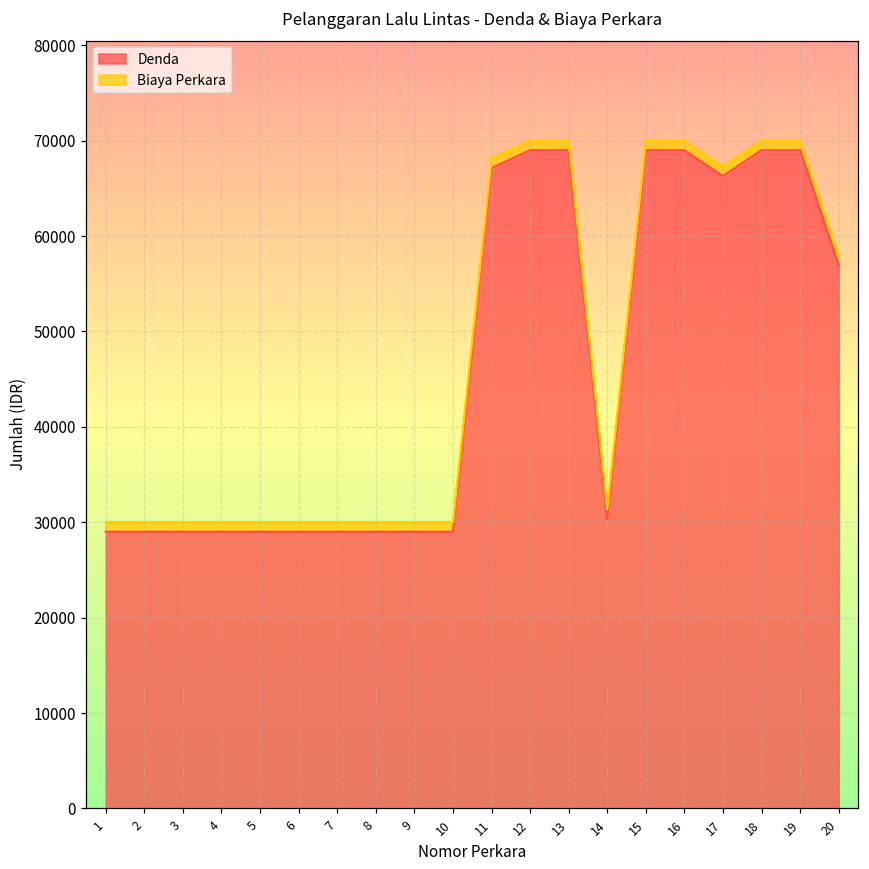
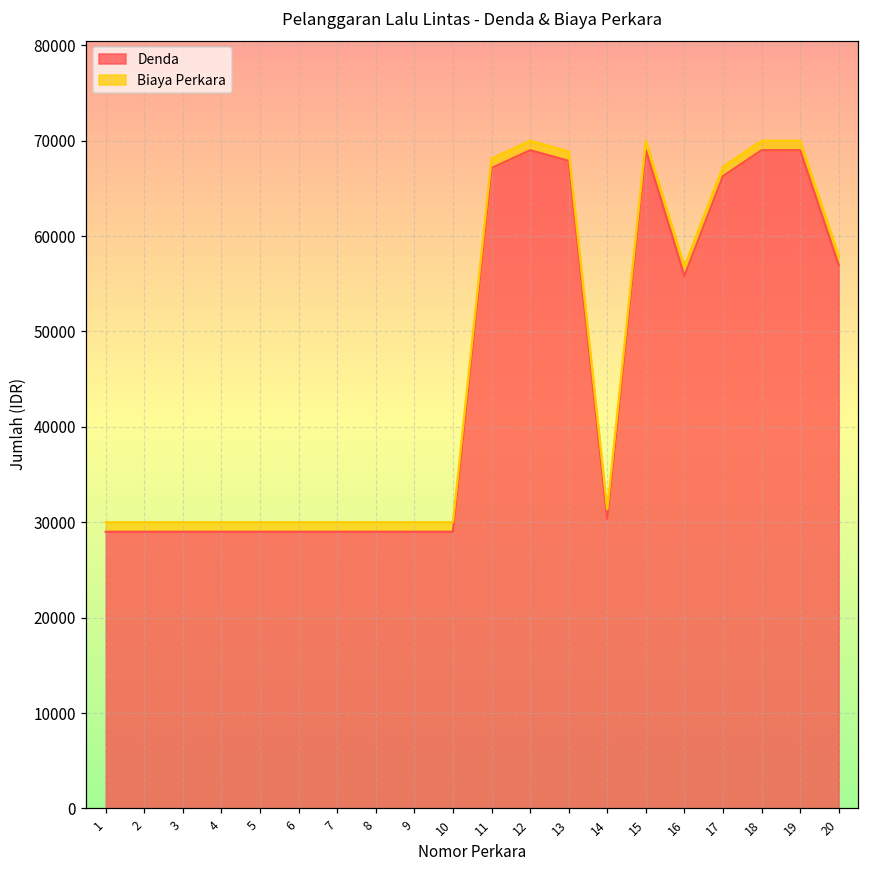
  {
    "Denda": {
      "1": 29000,
      "2": 29000,
      "3": 29000,
      "4": 29000,
      "5": 29000,
      "6": 29000,
      "7": 29000,
      "8": 29000,
      "9": 29000,
      "10": 29000,
      "11": 67000,
      "12": 69000,
-     "13": 69000,
+     "13": 68000,
      "14": 30000,
      "15": 69000,
-     "16": 69000,
+     "16": 56000,
      "17": 66000,
      "18": 69000,
      "19": 69000,
      "20": 57000
    },
    "Biaya Perkara": {
      "1": 1000,
      "2": 1000,
      "3": 1000,
      "4": 1000,
      "5": 1000,
      "6": 1000,
      "7": 1000,
      "8": 1000,
      "9": 1000,
      "10": 1000,
      "11": 1000,
      "12": 1000,
      "13": 1000,
      "14": 1000,
      "15": 1000,
      "16": 1000,
      "17": 1000,
      "18": 1000,
      "19": 1000,
      "20": 1000
    }
  }
